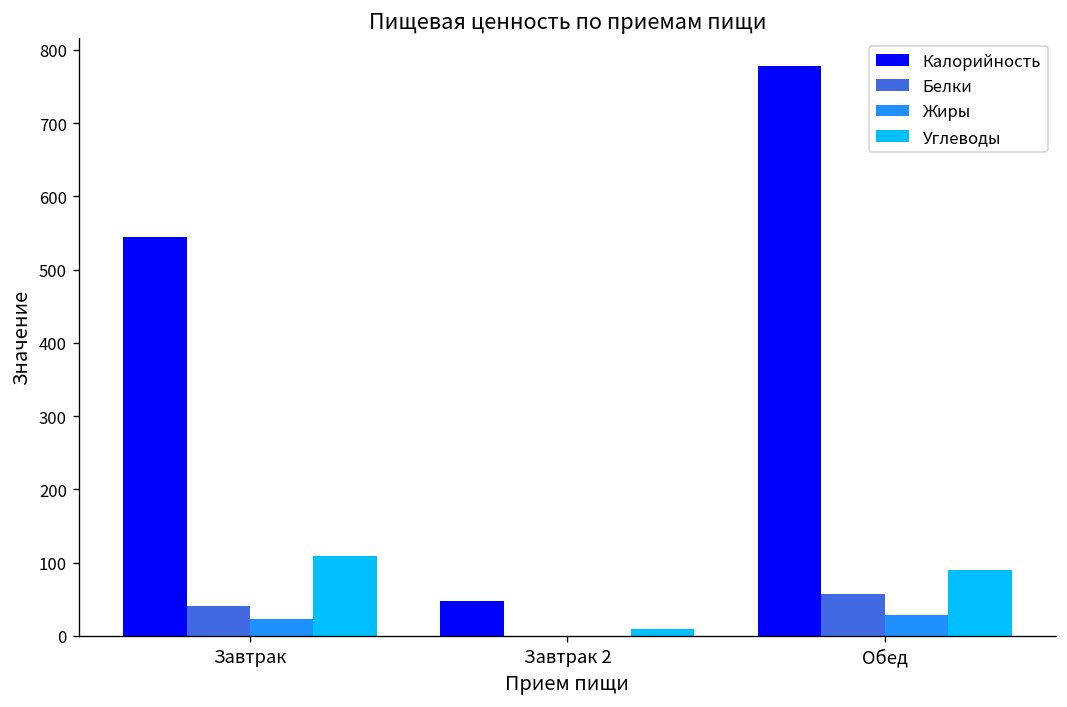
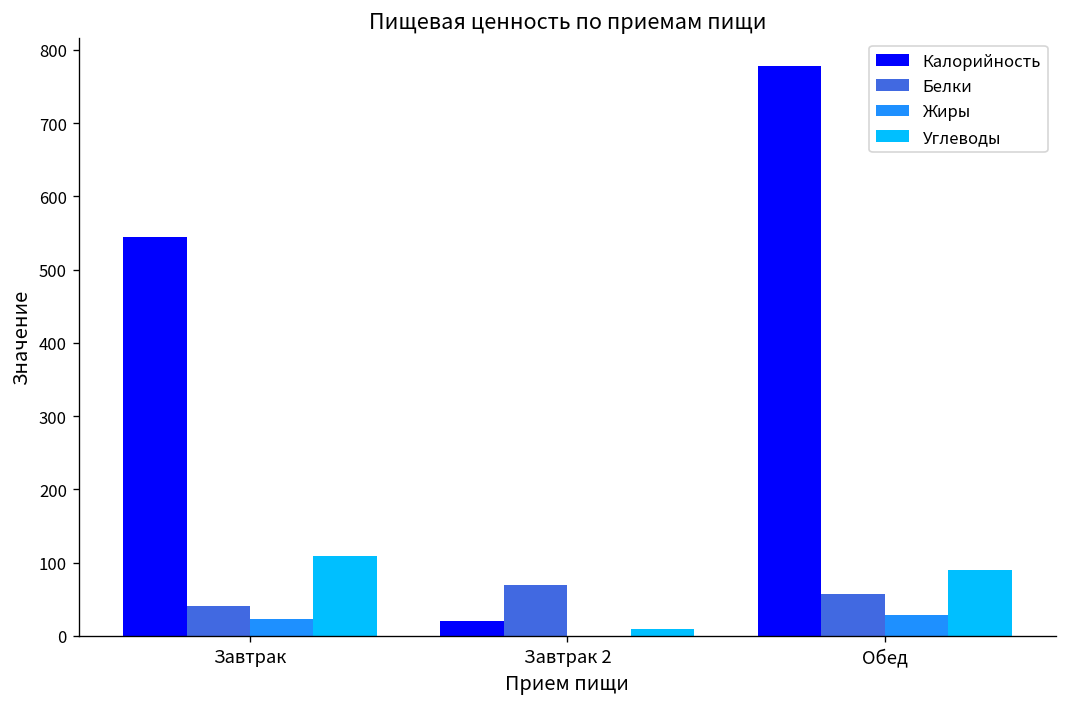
  {
    "Калорийность": {
      "Завтрак": 550,
-     "Завтрак 2": 50,
+     "Завтрак 2": 20,
      "Обед": 780
    },
    "Белки": {
      "Завтрак": 40,
-     "Завтрак 2": 0,
+     "Завтрак 2": 70,
      "Обед": 60
    }
  }
